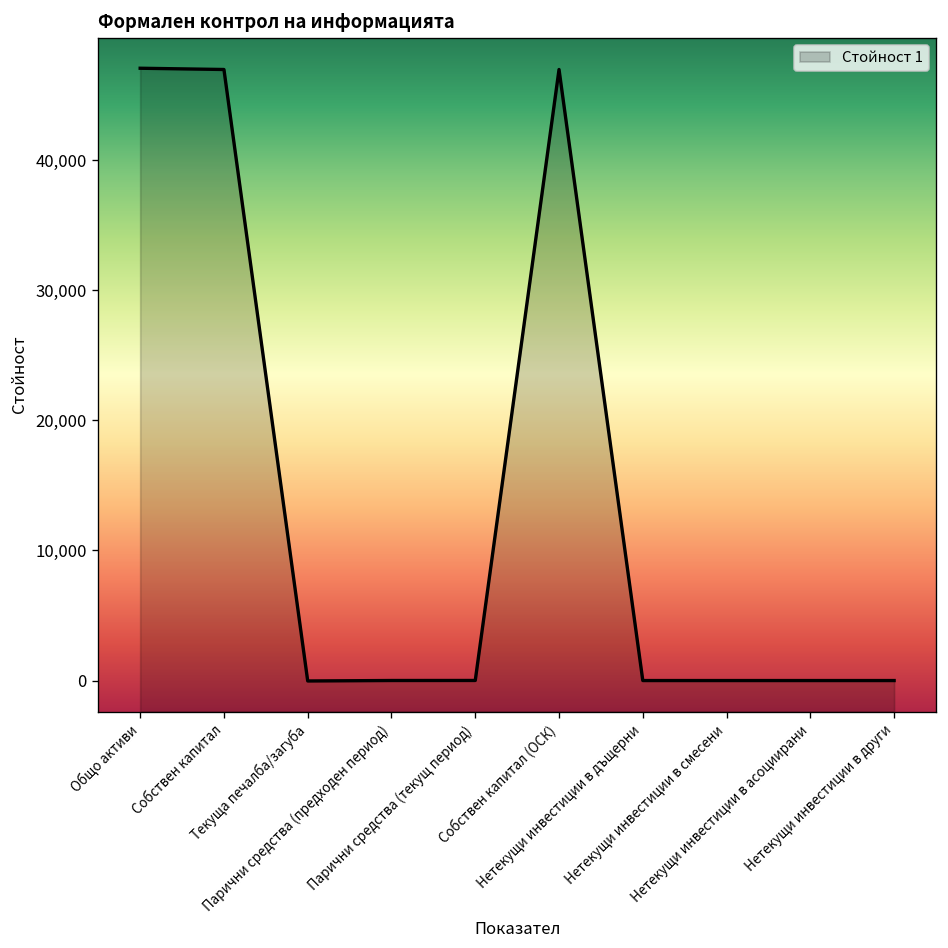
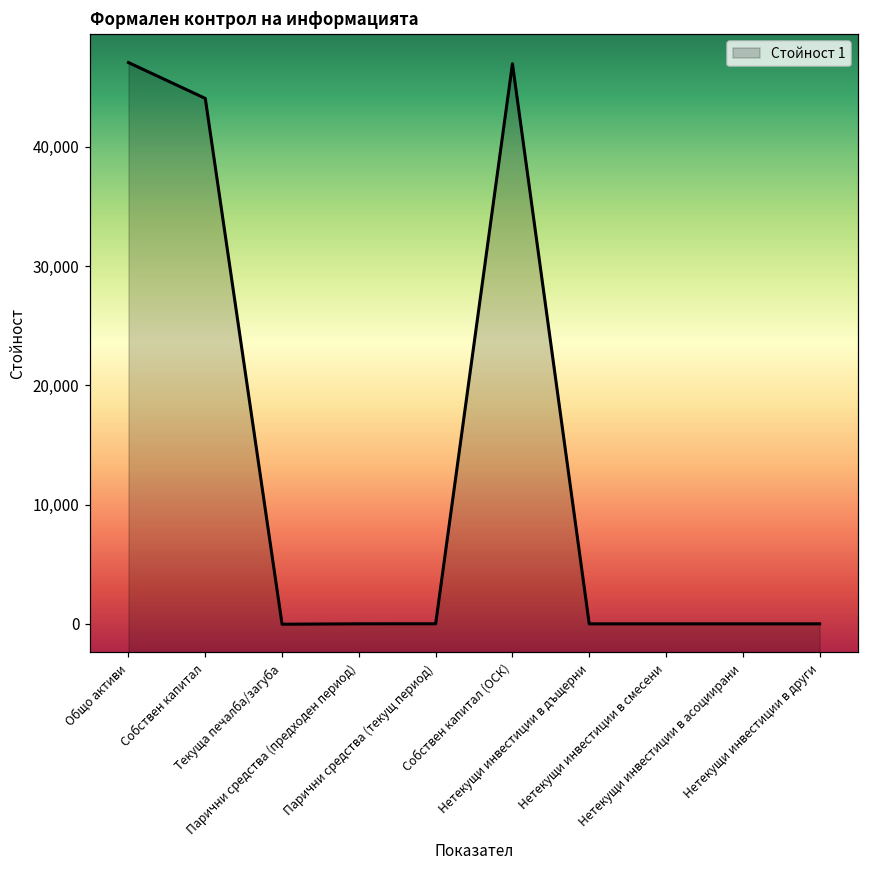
  {
    "Общо активи": "47,100",
-   "Собствен капитал": "47,000",
+   "Собствен капитал": "44,100",
    "Текуща печалба/загуба": "0",
    "Парични средства (предходен период)": "0",
    "Парични средства (текущ период)": "0",
    "Собствен капитал (ОСК)": "47,000",
    "Нетекущи инвестиции в дъщерни": "0",
    "Нетекущи инвестиции в смесени": "0",
    "Нетекущи инвестиции в асоциирани": "0",
    "Нетекущи инвестиции в други": "0"
  }
